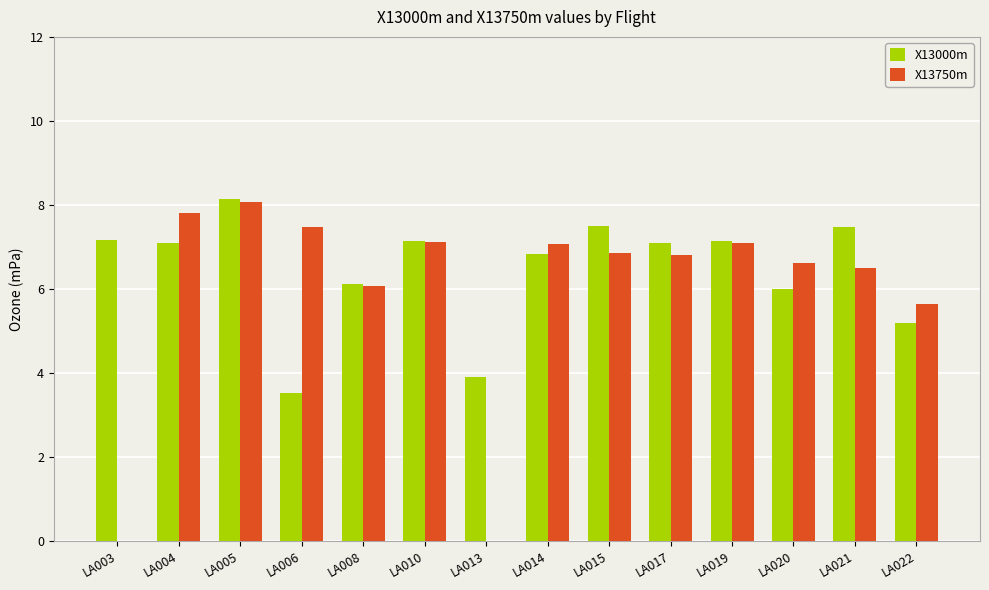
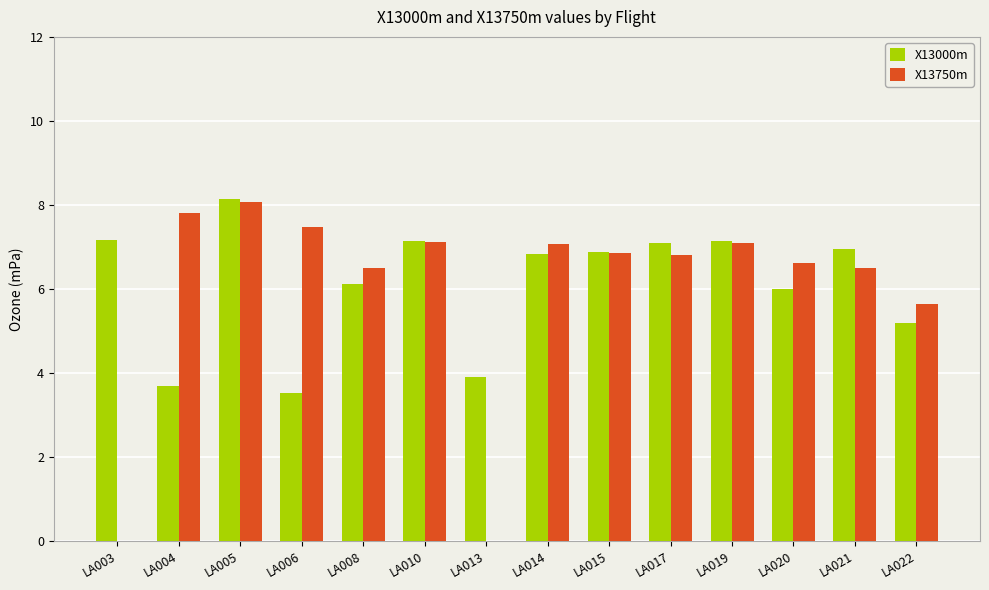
  {
    "X13000m": {
      "LA003": 7.2,
-     "LA004": 7.1,
+     "LA004": 3.7,
      "LA005": 8.1,
      "LA006": 3.5,
      "LA008": 6.1,
      "LA010": 7.1,
      "LA013": 3.9,
      "LA014": 6.8,
-     "LA015": 7.5,
+     "LA015": 6.9,
      "LA017": 7.1,
      "LA019": 7.2,
      "LA020": 6.0,
-     "LA021": 7.5,
+     "LA021": 7.0,
      "LA022": 5.2
    },
    "X13750m": {
      "LA003": 0.0,
      "LA004": 7.8,
      "LA005": 8.1,
      "LA006": 7.5,
-     "LA008": 6.1,
+     "LA008": 6.5,
      "LA010": 7.1,
      "LA013": 0.0,
      "LA014": 7.1,
      "LA015": 6.9,
      "LA017": 6.8,
      "LA019": 7.1,
      "LA020": 6.6,
      "LA021": 6.5,
      "LA022": 5.7
    }
  }
